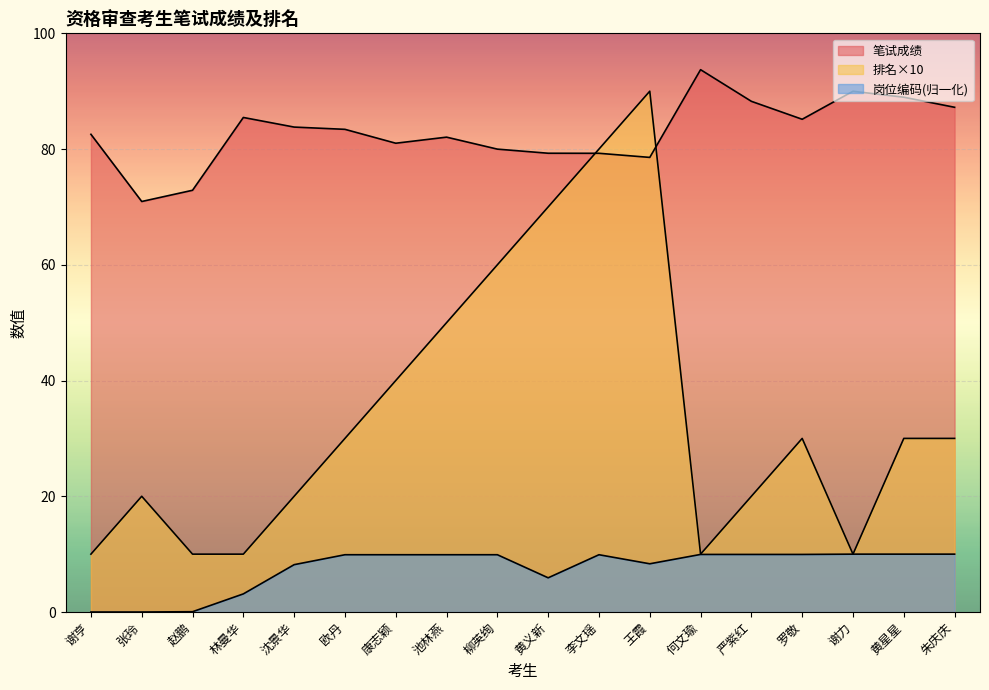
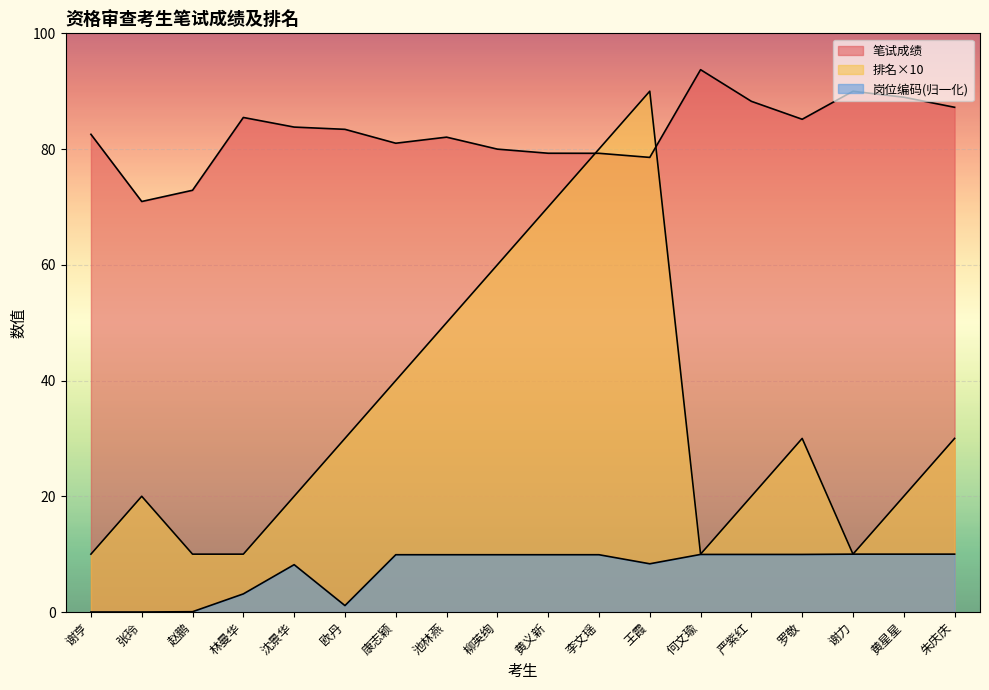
  {
    "笔试成绩": {
      "谢亨": 83,
      "张玲": 71,
      "赵鹏": 73,
      "林曼华": 85,
      "沈景华": 84,
      "欧丹": 83,
      "康志颖": 81,
      "池林燕": 82,
      "柳英绚": 80,
      "黄义新": 79,
      "李文瑶": 79,
      "王霞": 79,
      "何文瑜": 94,
      "严紫红": 88,
      "罗敬": 85,
      "朱庆庆": 87
    },
    "排名×10": {
      "谢亨": 10,
      "张玲": 20,
      "赵鹏": 10,
      "林曼华": 10,
      "沈景华": 20,
      "欧丹": 30,
      "康志颖": 40,
      "池林燕": 50,
      "柳英绚": 60,
      "黄义新": 70,
      "李文瑶": 80,
      "王霞": 90,
      "严紫红": 20,
      "罗敬": 30,
-     "黄星星": 30,
+     "黄星星": 20,
      "朱庆庆": 30
    },
    "岗位编码(归一化)": {
      "谢亨": 0,
      "张玲": 0,
      "赵鹏": 0,
      "林曼华": 3,
      "沈景华": 8,
-     "欧丹": 10,
+     "欧丹": 1,
      "康志颖": 10,
      "池林燕": 10,
      "柳英绚": 10,
-     "黄义新": 6,
+     "黄义新": 10,
      "李文瑶": 10,
      "王霞": 8,
      "严紫红": 10,
      "罗敬": 10,
      "黄星星": 10,
      "朱庆庆": 10
    }
  }
